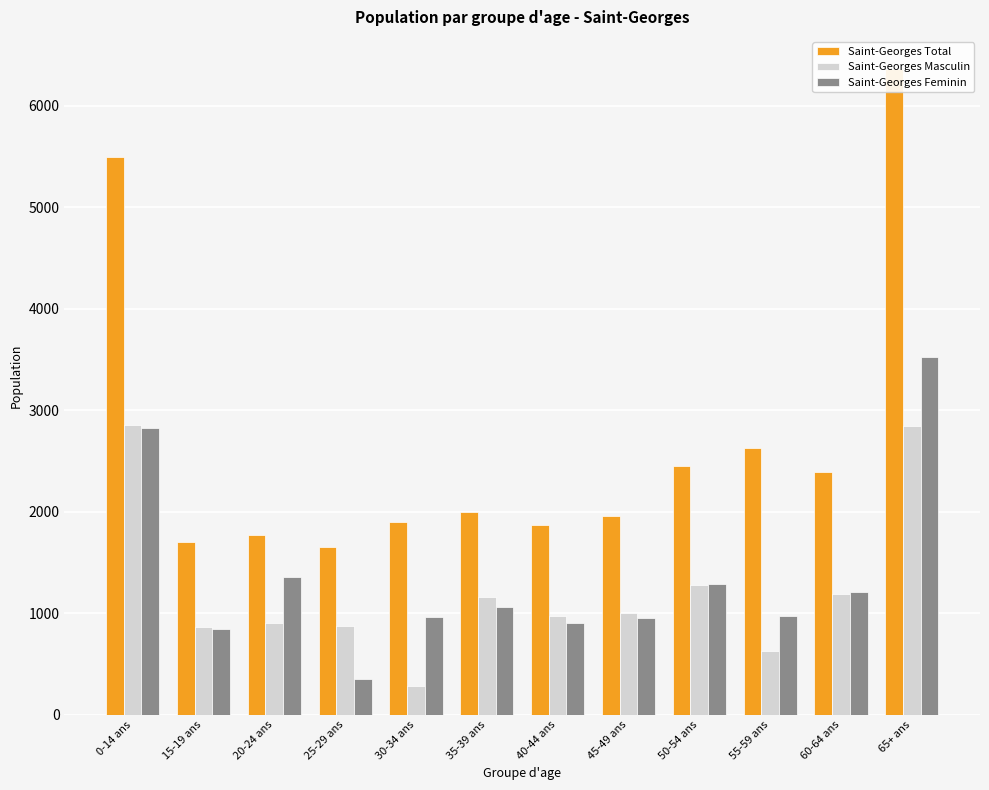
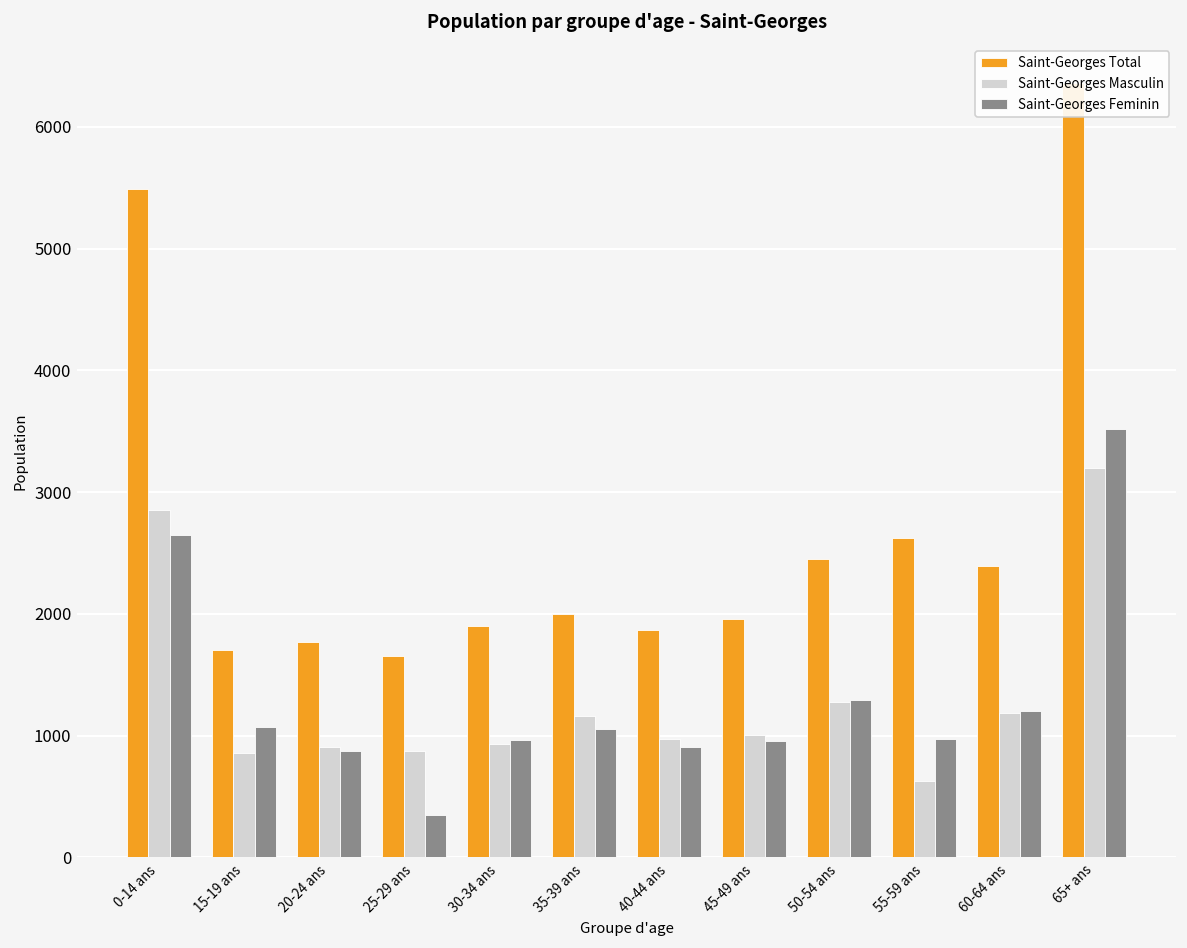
  {
    "Saint-Georges Total": {
      "0-14 ans": 5490,
      "15-19 ans": 1700,
      "20-24 ans": 1770,
      "25-29 ans": 1660,
      "30-34 ans": 1900,
      "35-39 ans": 2000,
      "40-44 ans": 1870,
      "45-49 ans": 1960,
      "50-54 ans": 2450,
      "55-59 ans": 2630,
      "60-64 ans": 2390
    },
    "Saint-Georges Masculin": {
      "0-14 ans": 2850,
      "15-19 ans": 860,
      "20-24 ans": 910,
      "25-29 ans": 870,
-     "30-34 ans": 280,
+     "30-34 ans": 940,
      "35-39 ans": 1160,
      "40-44 ans": 970,
      "45-49 ans": 1010,
      "50-54 ans": 1280,
      "55-59 ans": 630,
      "60-64 ans": 1190,
-     "65+ ans": 2840
+     "65+ ans": 3200
    },
    "Saint-Georges Feminin": {
-     "0-14 ans": 2820,
-     "15-19 ans": 840,
-     "20-24 ans": 1360,
+     "0-14 ans": 2650,
+     "15-19 ans": 1070,
+     "20-24 ans": 870,
      "25-29 ans": 350,
      "30-34 ans": 970,
      "35-39 ans": 1060,
      "40-44 ans": 910,
      "45-49 ans": 960,
      "50-54 ans": 1290,
      "55-59 ans": 970,
      "60-64 ans": 1210,
      "65+ ans": 3520
    }
  }
